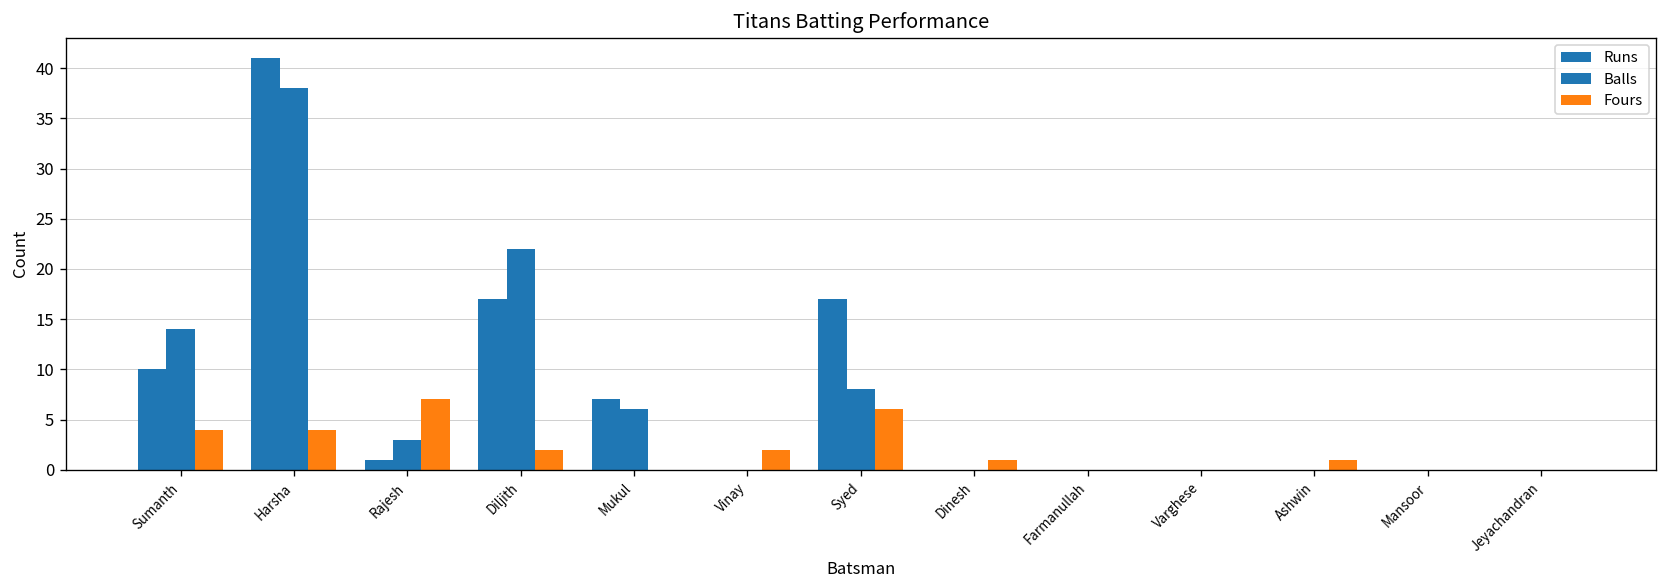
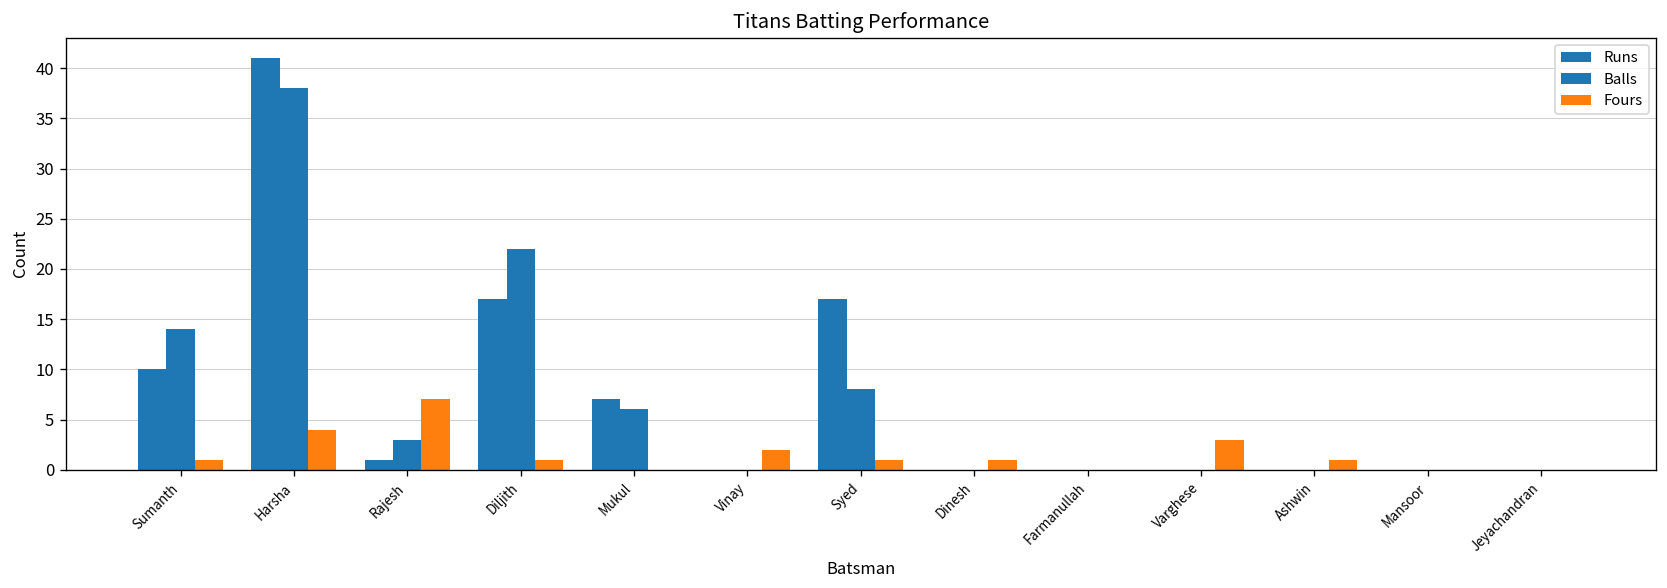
  {
    "Fours": {
-     "Sumanth": 4,
+     "Sumanth": 1,
      "Harsha": 4,
      "Rajesh": 7,
-     "Diljith": 2,
+     "Diljith": 1,
      "Mukul": 0,
      "Vinay": 2,
-     "Syed": 6,
+     "Syed": 1,
      "Dinesh": 1,
      "Farmanullah": 0,
-     "Varghese": 0,
+     "Varghese": 3,
      "Ashwin": 1,
      "Mansoor": 0,
      "Jeyachandran": 0
    }
  }
